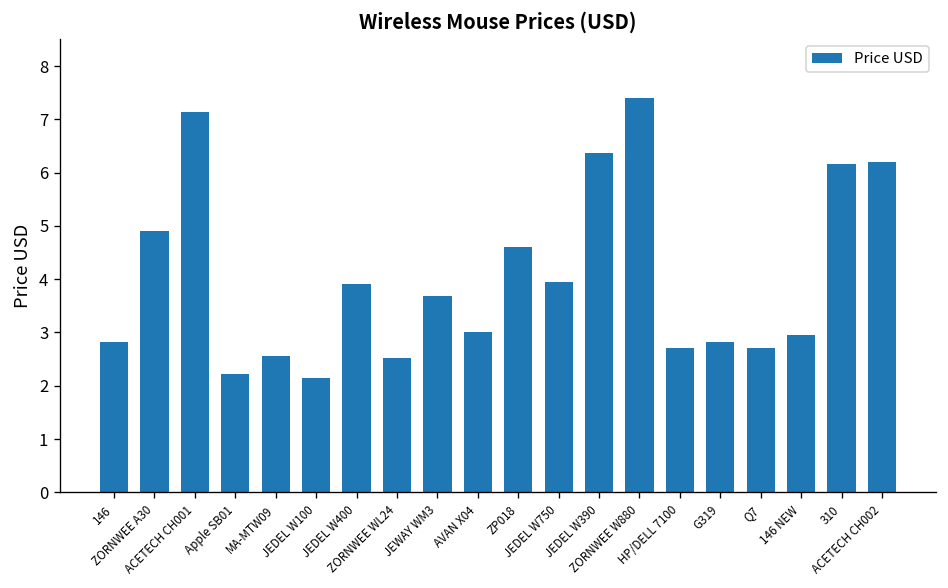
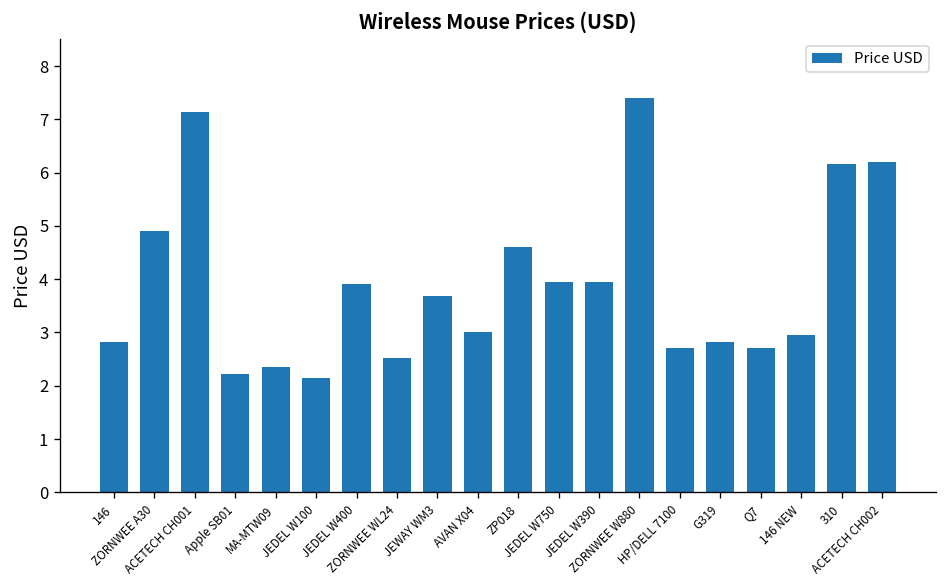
  {
    "146": 2.8,
    "ZORNWEE A30": 4.9,
    "ACETECH CH001": 7.1,
    "Apple SB01": 2.2,
-   "MA-MTW09": 2.6,
+   "MA-MTW09": 2.4,
    "JEDEL W100": 2.2,
    "JEDEL W400": 3.9,
    "ZORNWEE WL24": 2.5,
    "JEWAY WM3": 3.7,
    "AVAN X04": 3.0,
    "ZP018": 4.6,
    "JEDEL W750": 4.0,
-   "JEDEL W390": 6.4,
+   "JEDEL W390": 3.9,
    "ZORNWEE W880": 7.4,
    "HP/DELL 7100": 2.7,
    "G319": 2.8,
    "Q7": 2.7,
    "146 NEW": 3.0,
    "310": 6.2,
    "ACETECH CH002": 6.2
  }
